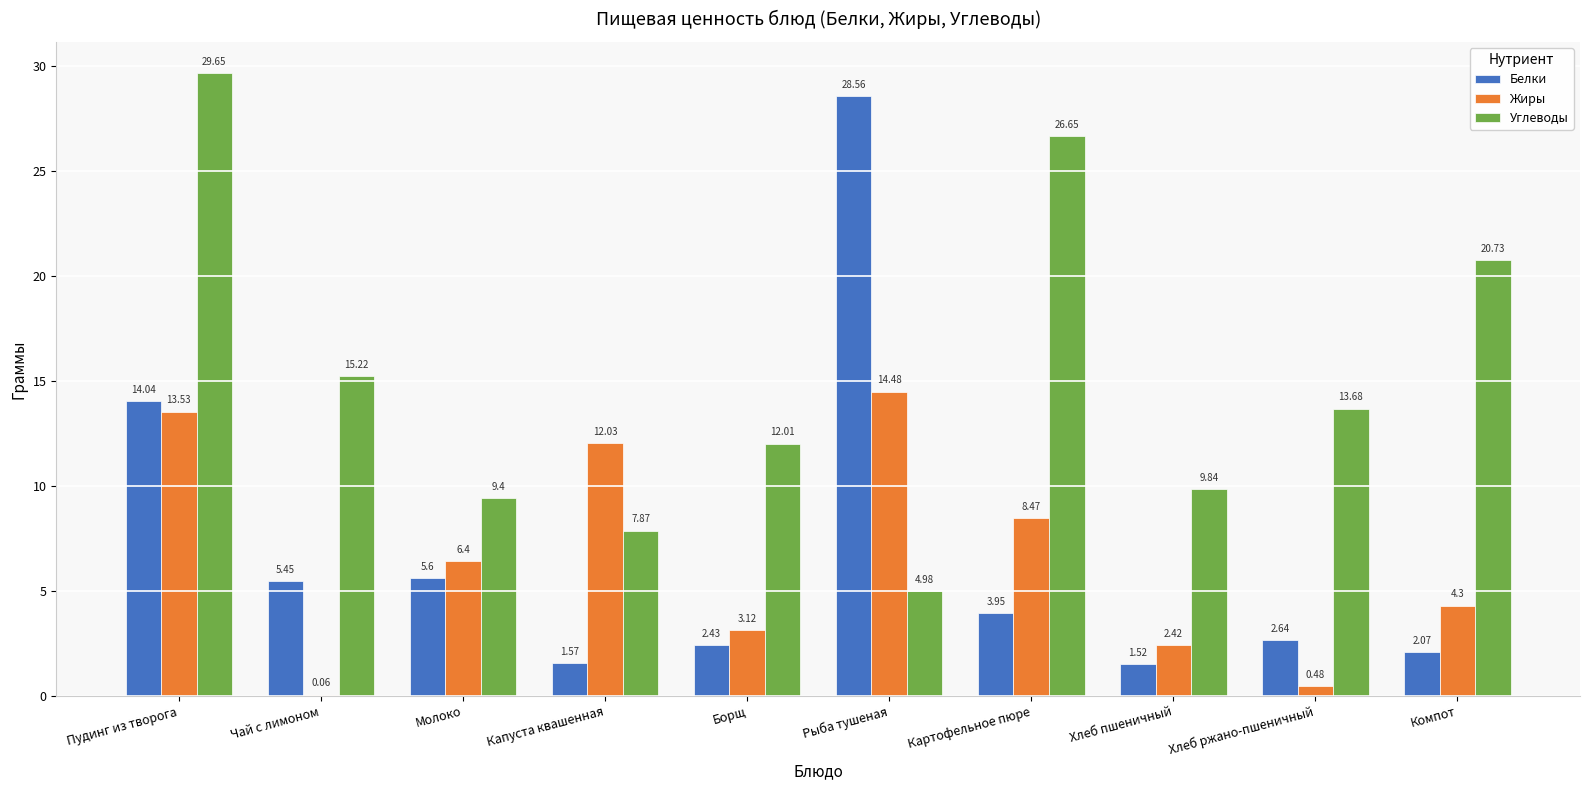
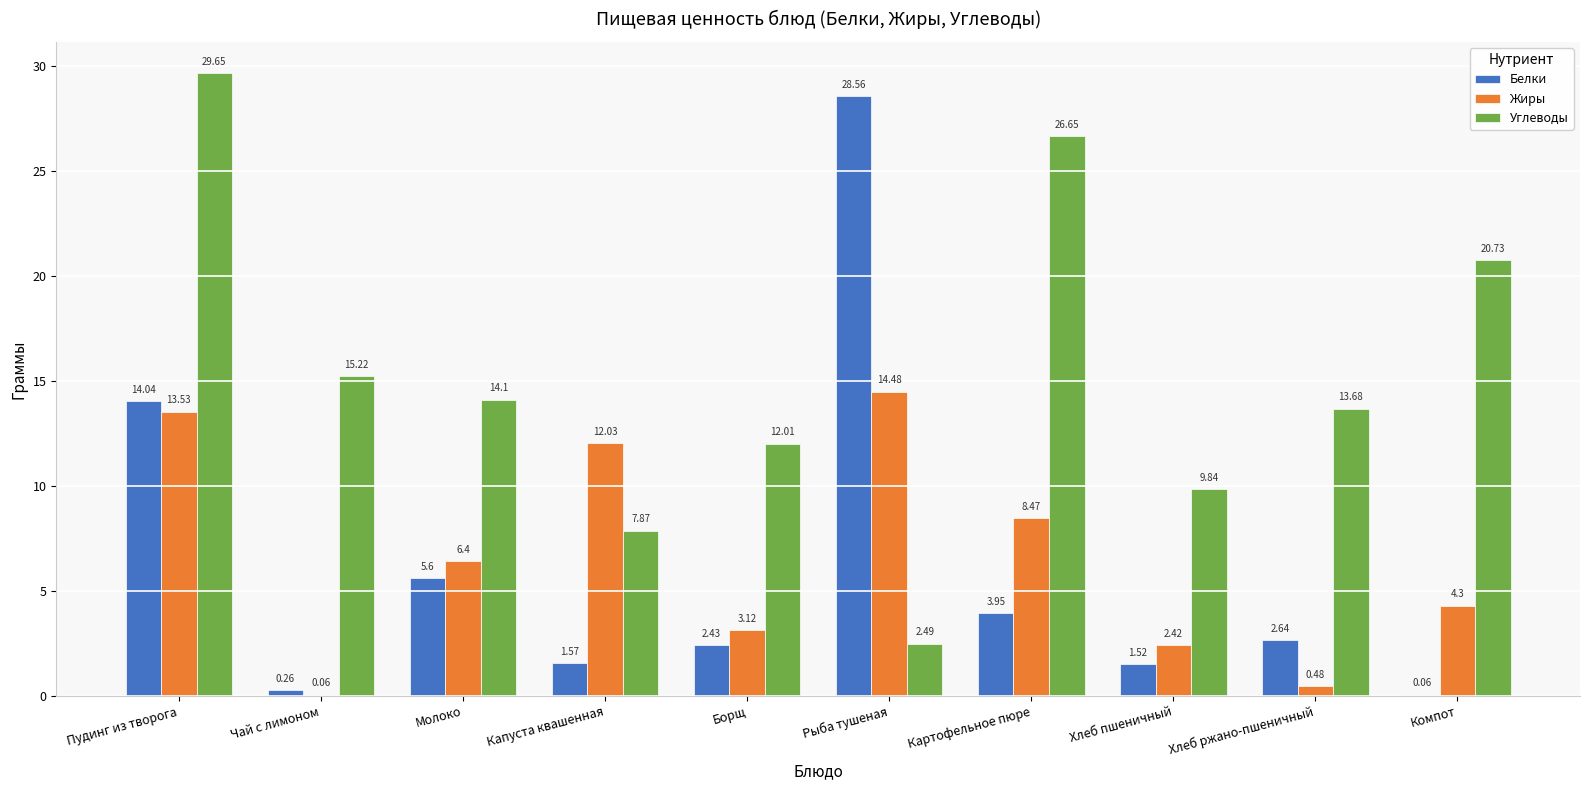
  {
    "Белки": {
      "Пудинг из творога": 14.04,
-     "Чай с лимоном": 5.45,
+     "Чай с лимоном": 0.26,
      "Молоко": 5.6,
      "Капуста квашенная": 1.57,
      "Борщ": 2.43,
      "Рыба тушеная": 28.56,
      "Картофельное пюре": 3.95,
      "Хлеб пшеничный": 1.52,
      "Хлеб ржано-пшеничный": 2.64,
-     "Компот": 2.07
+     "Компот": 0.06
    },
    "Жиры": {
      "Пудинг из творога": 13.53,
      "Чай с лимоном": 0.06,
      "Молоко": 6.4,
      "Капуста квашенная": 12.03,
      "Борщ": 3.12,
      "Рыба тушеная": 14.48,
      "Картофельное пюре": 8.47,
      "Хлеб пшеничный": 2.42,
      "Хлеб ржано-пшеничный": 0.48,
      "Компот": 4.3
    },
    "Углеводы": {
      "Пудинг из творога": 29.65,
      "Чай с лимоном": 15.22,
-     "Молоко": 9.4,
+     "Молоко": 14.1,
      "Капуста квашенная": 7.87,
      "Борщ": 12.01,
-     "Рыба тушеная": 4.98,
+     "Рыба тушеная": 2.49,
      "Картофельное пюре": 26.65,
      "Хлеб пшеничный": 9.84,
      "Хлеб ржано-пшеничный": 13.68,
      "Компот": 20.73
    }
  }
